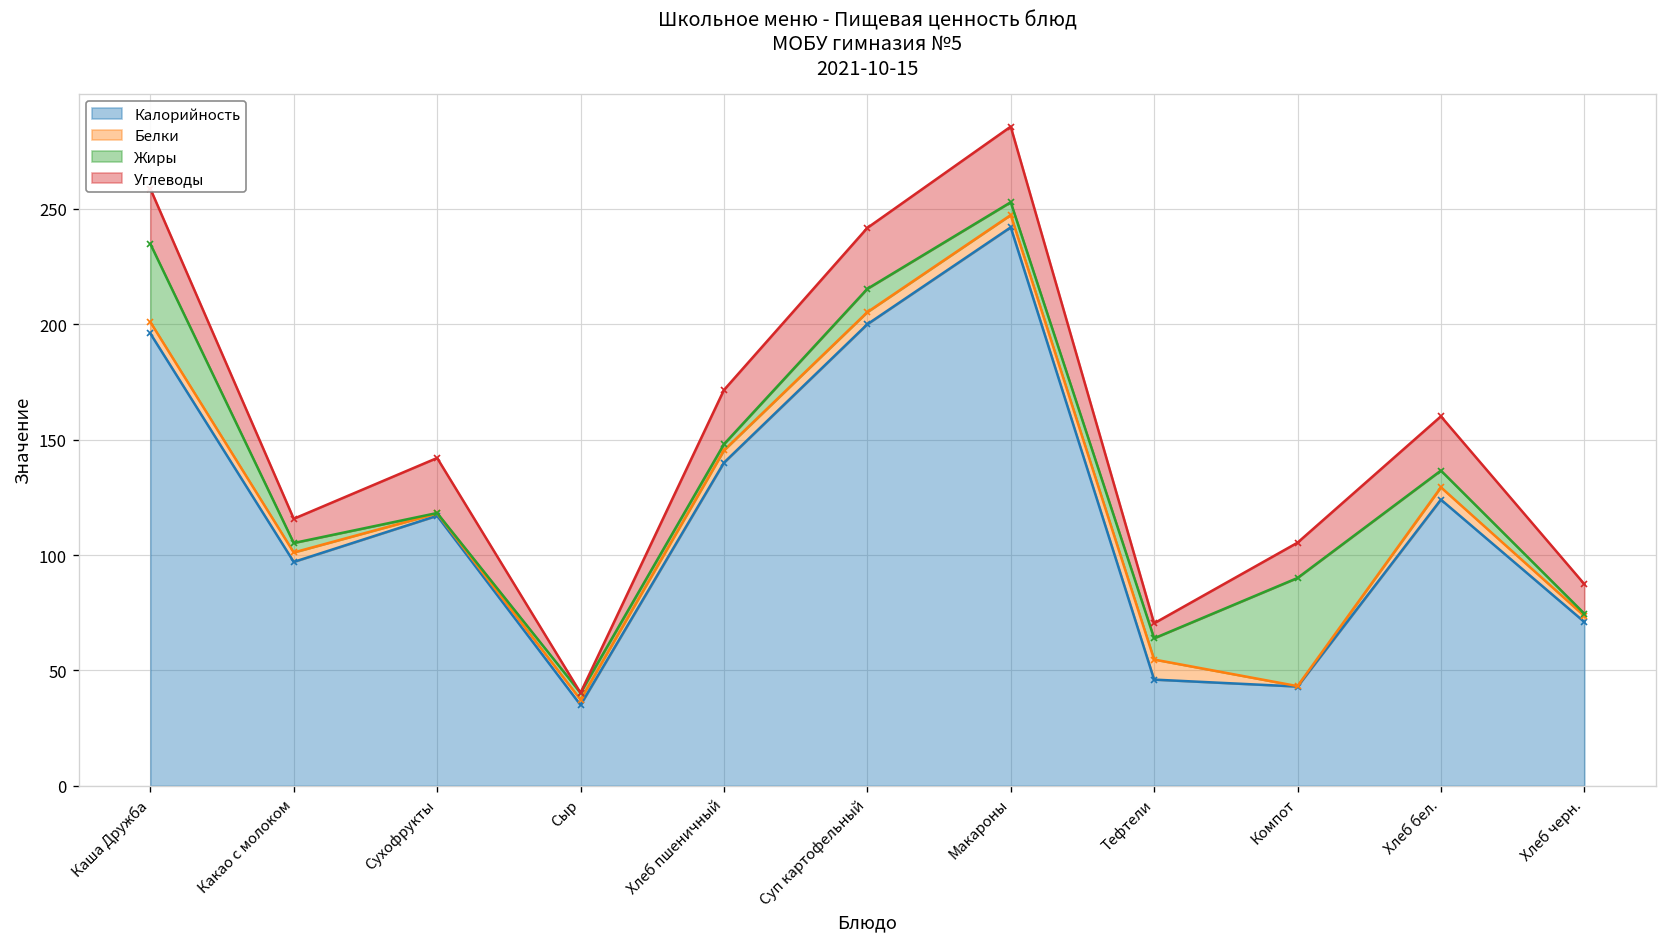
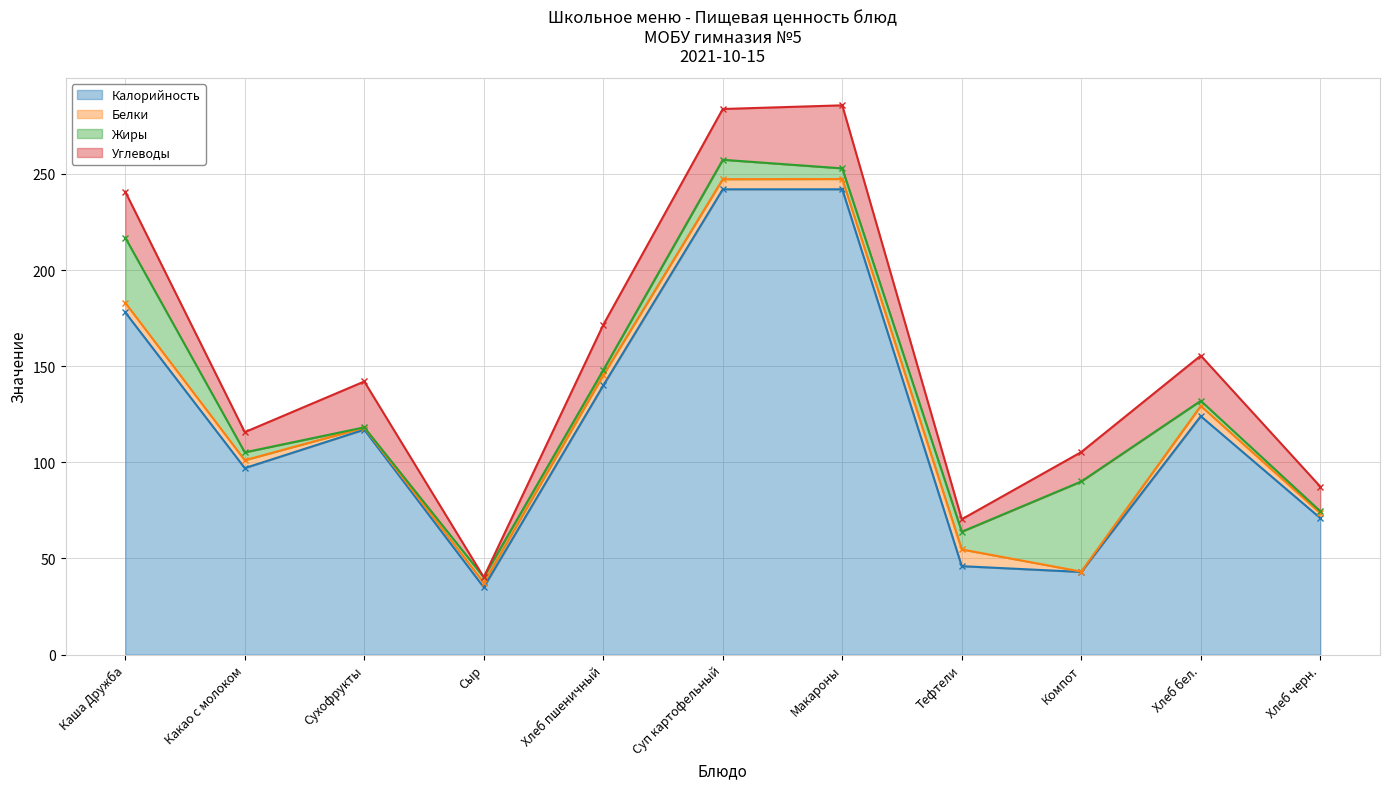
  {
    "Калорийность": {
-     "Каша Дружба": 196,
+     "Каша Дружба": 178,
      "Какао с молоком": 97,
      "Сыр": 35,
      "Хлеб пшеничный": 140,
-     "Суп картофельный": 200,
+     "Суп картофельный": 242,
      "Макароны": 242,
      "Тефтели": 46,
      "Хлеб бел.": 124,
      "Хлеб черн.": 71
    },
    "Жиры": {
      "Каша Дружба": 34,
      "Какао с молоком": 4,
      "Хлеб пшеничный": 3,
      "Суп картофельный": 10,
      "Макароны": 6,
      "Тефтели": 9,
      "Компот": 47,
-     "Хлеб бел.": 7
+     "Хлеб бел.": 3
    }
  }
